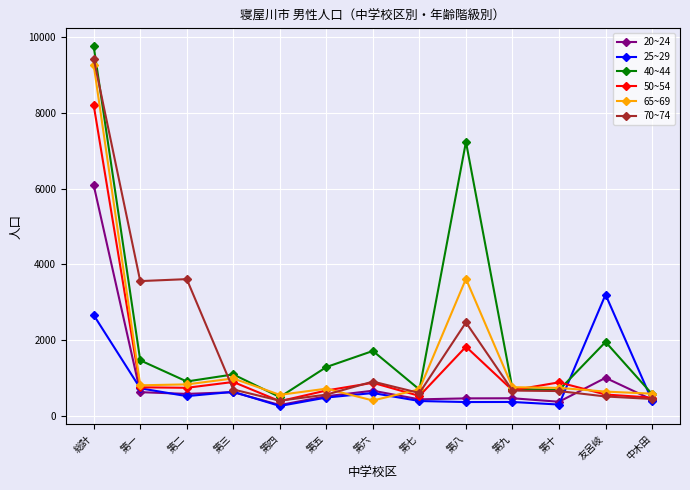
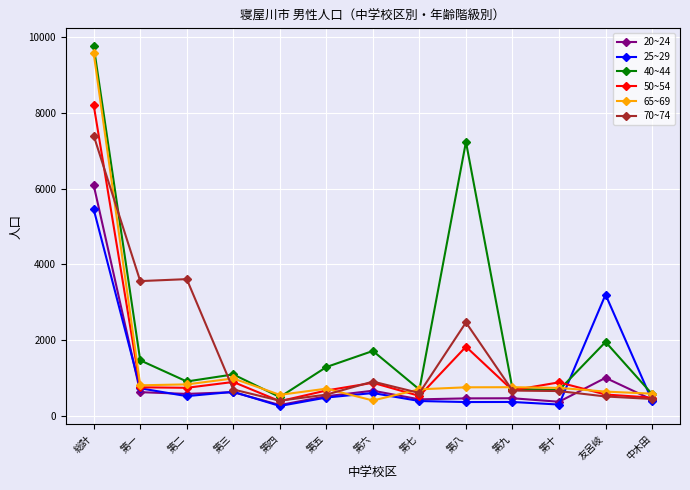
  {
    "20~24": {
      "総計": 6100,
      "第一": 600,
      "第八": 500,
      "第九": 500,
      "第十": 400,
      "友呂岐": 1000
    },
    "25~29": {
-     "総計": 2700,
+     "総計": 5500,
      "第八": 400,
      "第九": 400,
      "第十": 300,
      "友呂岐": 3200
    },
    "40~44": {
      "総計": 9800,
      "第一": 1500,
      "第二": 900,
      "第三": 1100,
      "第五": 1300,
      "第六": 1700,
      "第八": 7200,
      "友呂岐": 2000
    },
    "50~54": {
      "総計": 8200,
      "第二": 700,
      "第三": 900,
      "第七": 500,
      "第八": 1800,
      "第十": 900
    },
    "65~69": {
-     "総計": 9300,
+     "総計": 9600,
      "第二": 800,
      "第三": 1000,
      "第六": 400,
-     "第八": 3600,
+     "第八": 800,
      "友呂岐": 600
    },
    "70~74": {
-     "総計": 9400,
+     "総計": 7400,
      "第一": 3600,
      "第二": 3600,
      "第七": 600,
      "第八": 2500
    }
  }
